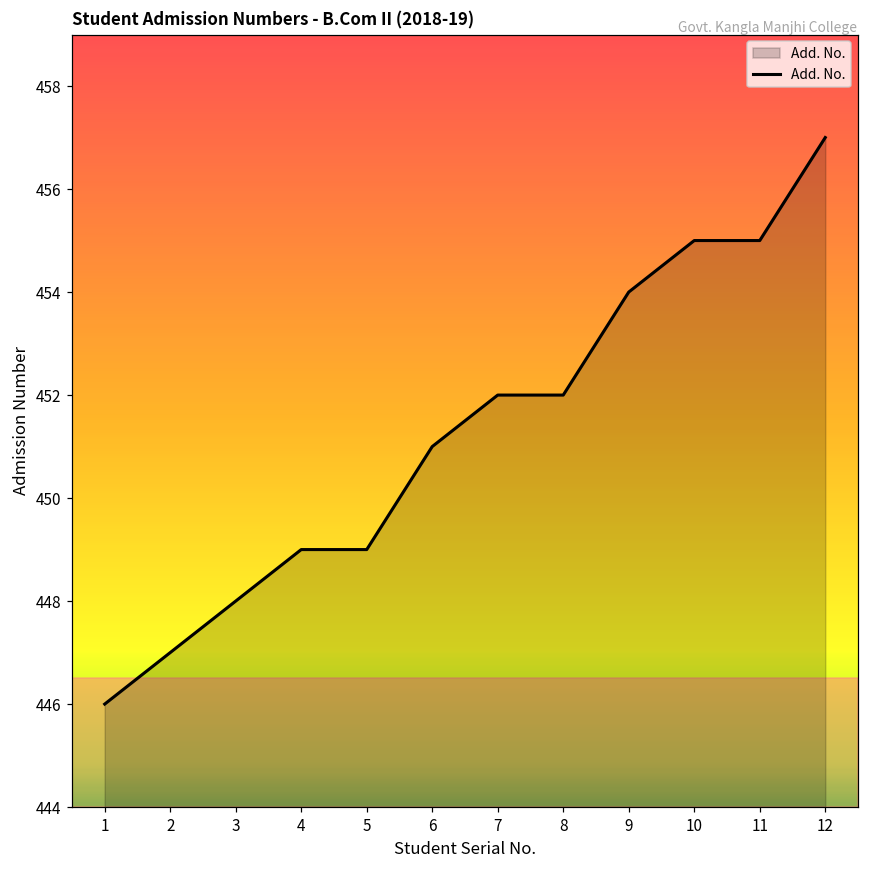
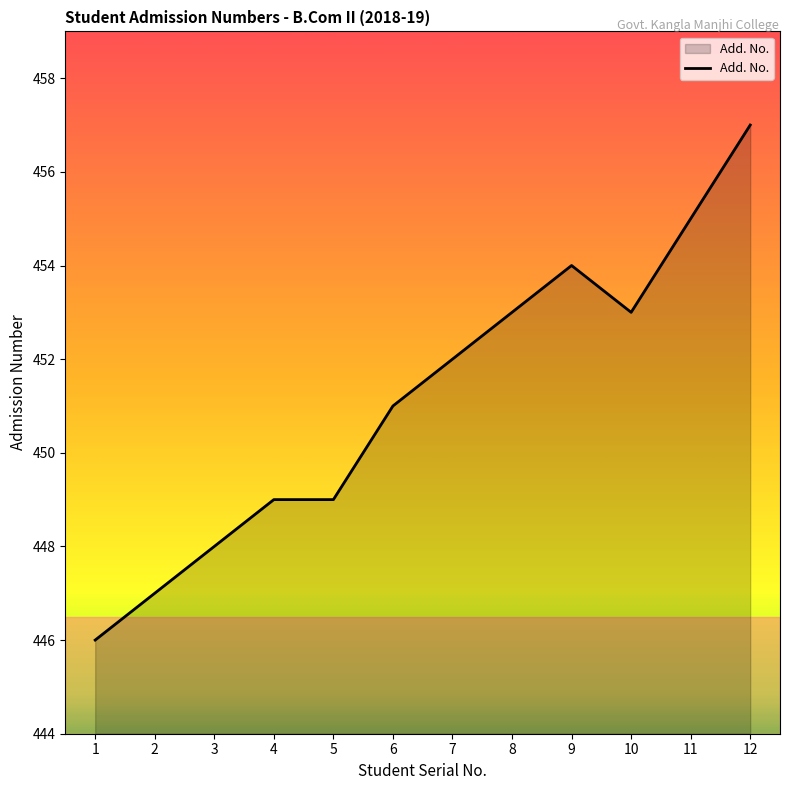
  {
    "2": 447,
    "3": 448,
    "4": 449,
    "5": 449,
    "6": 451,
    "7": 452,
-   "8": 452,
+   "8": 453,
    "9": 454,
-   "10": 455,
+   "10": 453,
    "11": 455,
    "12": 457
  }
